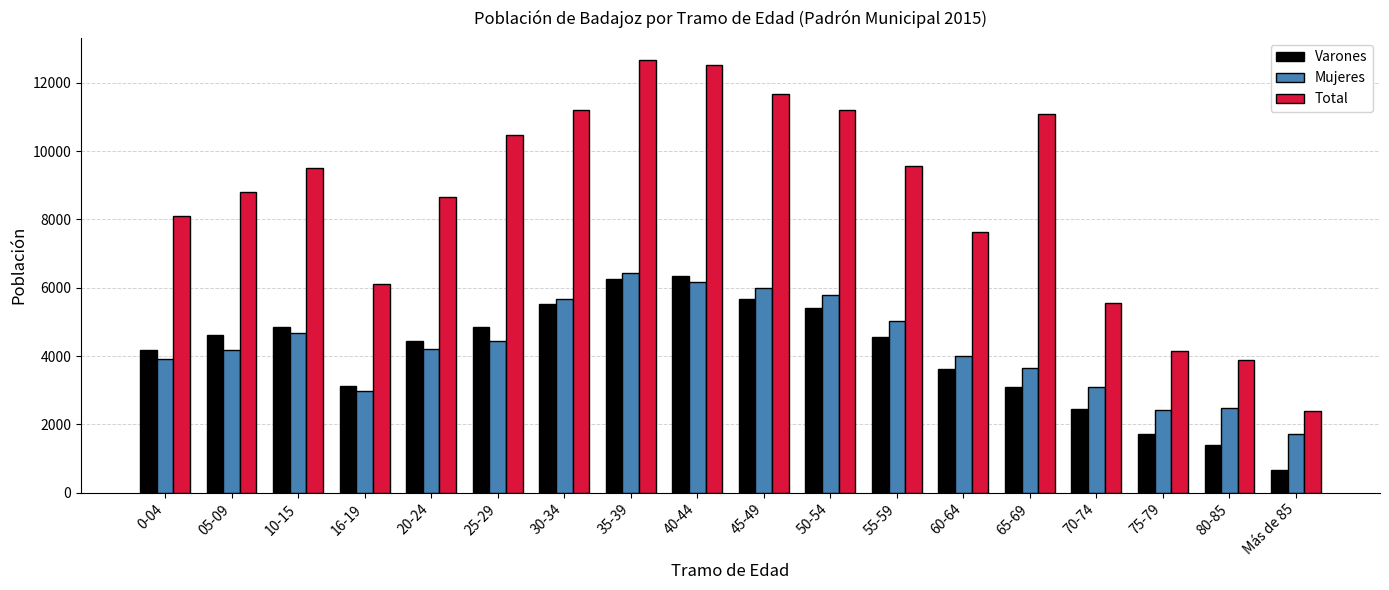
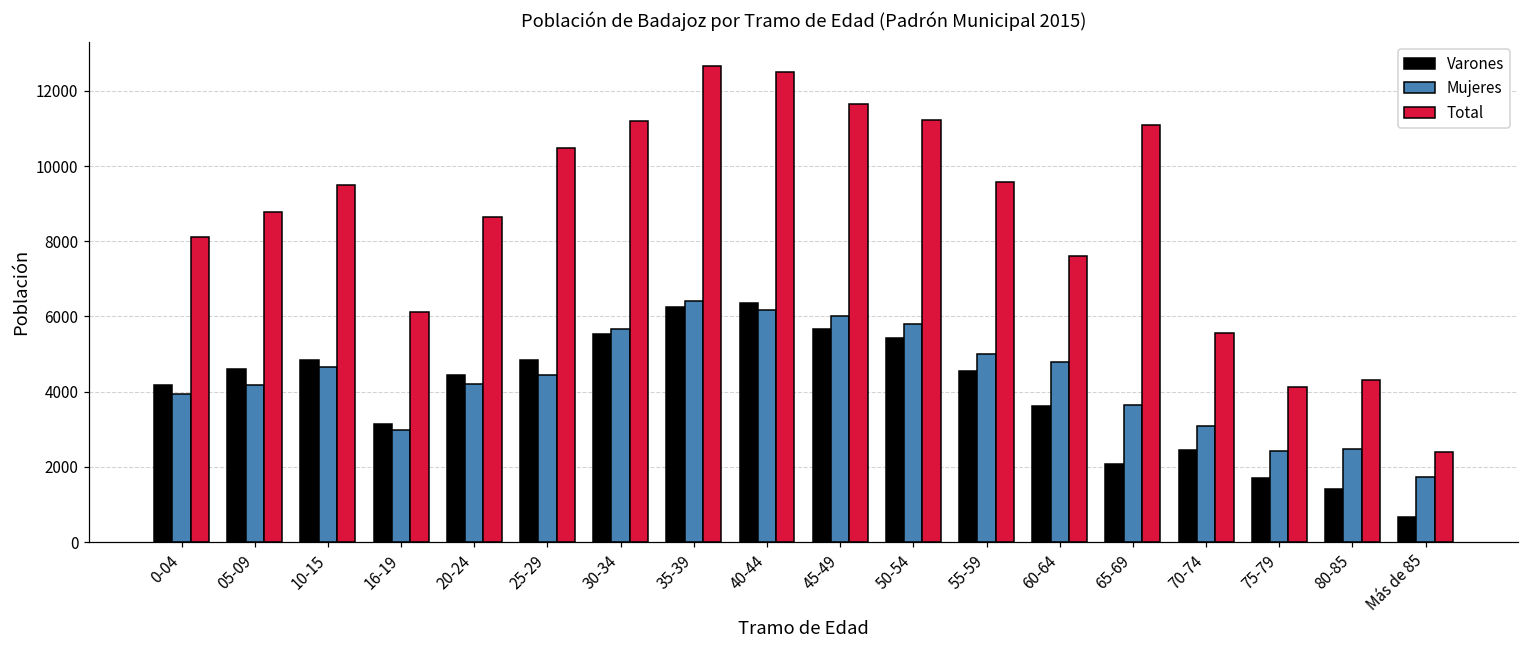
  {
    "Varones": {
      "0-04": 4200,
      "05-09": 4600,
      "10-15": 4800,
      "16-19": 3100,
      "20-24": 4500,
      "25-29": 4800,
      "30-34": 5500,
      "35-39": 6300,
      "40-44": 6400,
      "45-49": 5700,
      "50-54": 5400,
      "55-59": 4600,
      "60-64": 3600,
-     "65-69": 3100,
+     "65-69": 2100,
      "70-74": 2500,
      "75-79": 1700,
      "80-85": 1400,
      "Más de 85": 700
    },
    "Mujeres": {
      "0-04": 3900,
      "05-09": 4200,
      "10-15": 4700,
      "16-19": 3000,
      "20-24": 4200,
      "25-29": 4500,
      "30-34": 5700,
      "35-39": 6400,
      "40-44": 6200,
      "45-49": 6000,
      "50-54": 5800,
      "55-59": 5000,
-     "60-64": 4000,
+     "60-64": 4800,
      "65-69": 3700,
      "70-74": 3100,
      "75-79": 2400,
      "80-85": 2500,
      "Más de 85": 1700
    },
    "Total": {
      "0-04": 8100,
      "05-09": 8800,
      "10-15": 9500,
      "16-19": 6100,
      "20-24": 8700,
      "25-29": 10500,
      "30-34": 11200,
      "35-39": 12700,
      "40-44": 12500,
      "45-49": 11700,
      "50-54": 11200,
      "55-59": 9600,
      "60-64": 7600,
      "65-69": 11100,
      "70-74": 5500,
      "75-79": 4100,
-     "80-85": 3900,
+     "80-85": 4300,
      "Más de 85": 2400
    }
  }
